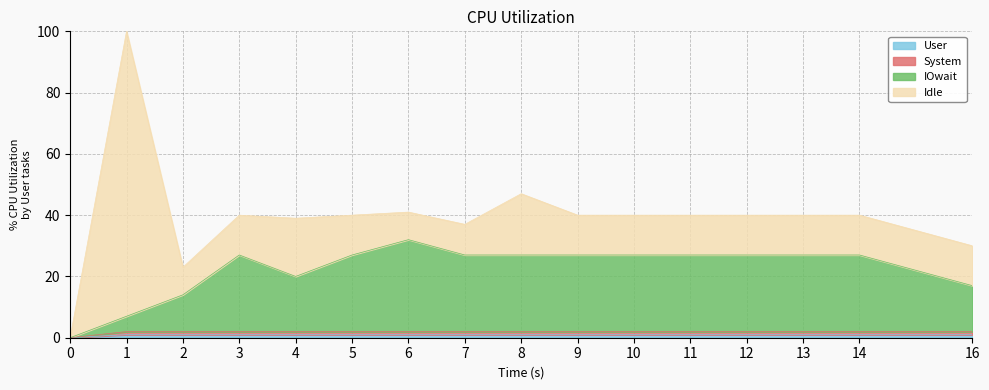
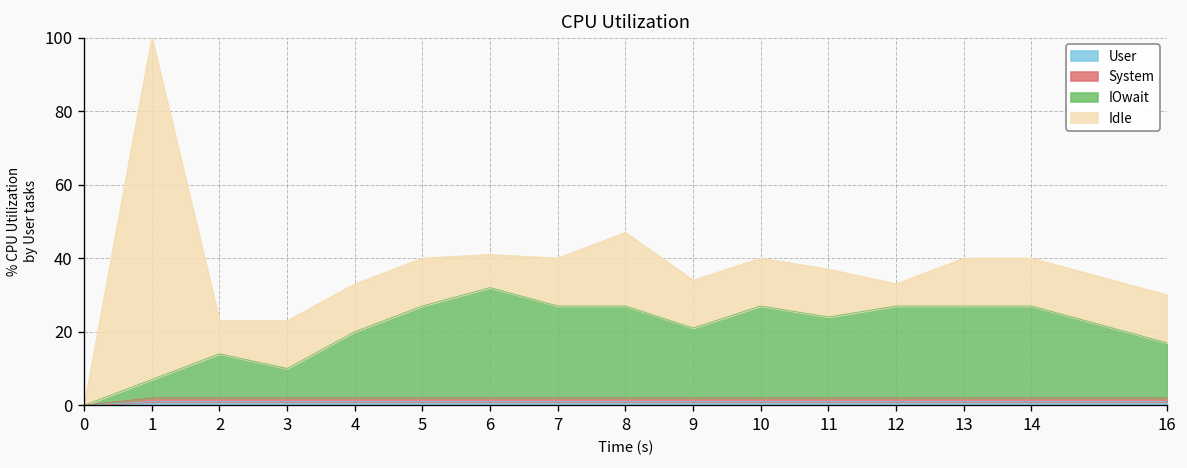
  {
    "User": {
      "1": 1,
      "2": 1,
      "3": 1,
      "4": 1,
      "5": 1,
      "6": 1,
      "7": 1,
      "8": 1,
      "9": 1,
      "10": 1,
      "11": 1,
      "12": 1,
      "13": 1,
      "14": 1,
      "16": 1
    },
    "System": {
      "1": 2,
      "2": 2,
      "3": 2,
      "4": 2,
      "5": 2,
      "6": 2,
      "7": 2,
      "8": 2,
      "9": 2,
      "10": 2,
      "11": 2,
      "12": 2,
      "13": 2,
      "14": 2,
      "16": 2
    },
    "IOwait": {
      "1": 5,
      "2": 12,
-     "3": 25,
+     "3": 8,
      "4": 18,
      "5": 25,
      "6": 30,
      "7": 25,
      "8": 25,
-     "9": 25,
+     "9": 19,
      "10": 25,
-     "11": 25,
+     "11": 22,
      "12": 25,
      "13": 25,
      "14": 25,
      "16": 15
    },
    "Idle": {
      "1": 93,
      "2": 9,
      "3": 13,
-     "4": 19,
+     "4": 13,
      "5": 13,
      "6": 9,
-     "7": 10,
+     "7": 13,
      "8": 20,
      "9": 13,
      "10": 13,
      "11": 13,
-     "12": 13,
+     "12": 6,
      "13": 13,
      "14": 13,
      "16": 13
    }
  }
